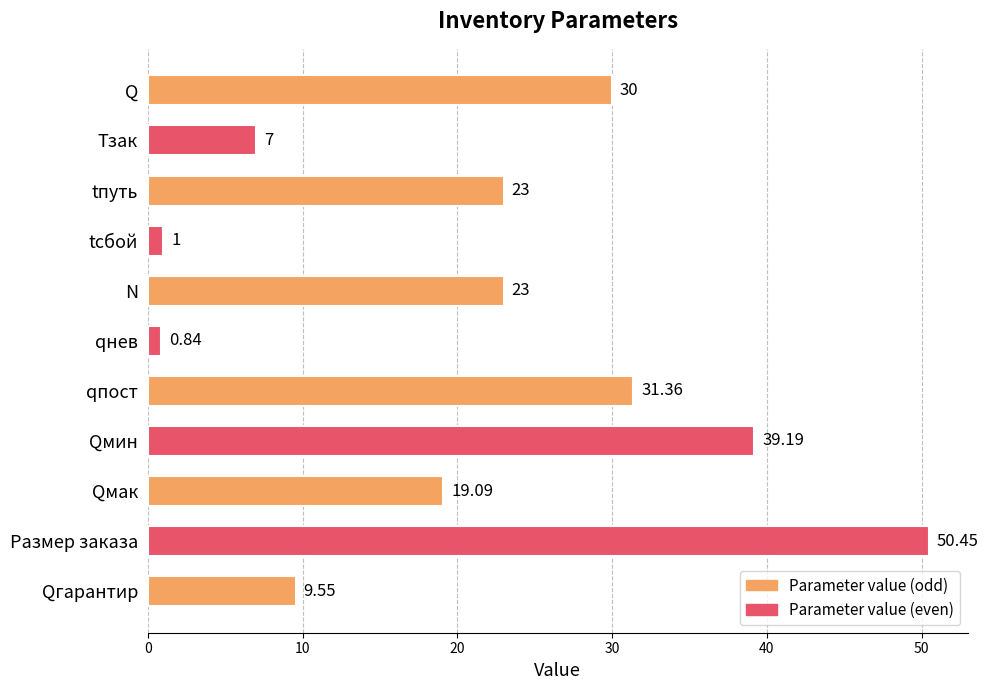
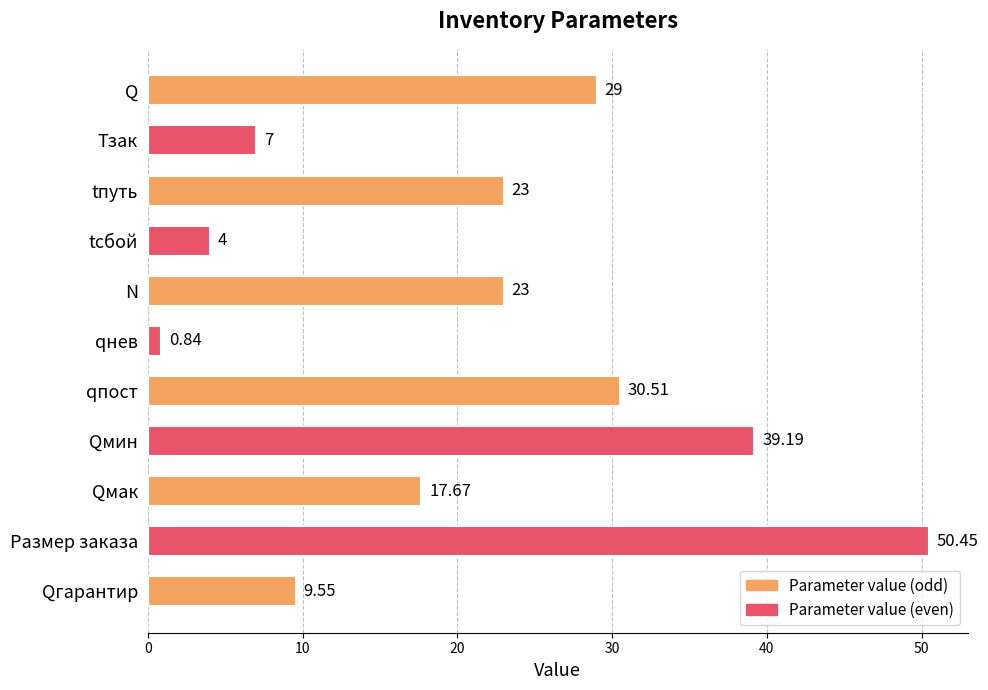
  {
-   "Q": 30,
+   "Q": 29,
    "Tзак": 7,
    "tпуть": 23,
-   "tсбой": 1,
+   "tсбой": 4,
    "N": 23,
    "qнев": 0.84,
-   "qпост": 31.36,
+   "qпост": 30.51,
    "Qмин": 39.19,
-   "Qмак": 19.09,
+   "Qмак": 17.67,
    "Размер заказа": 50.45,
    "Qгарантир": 9.55
  }
